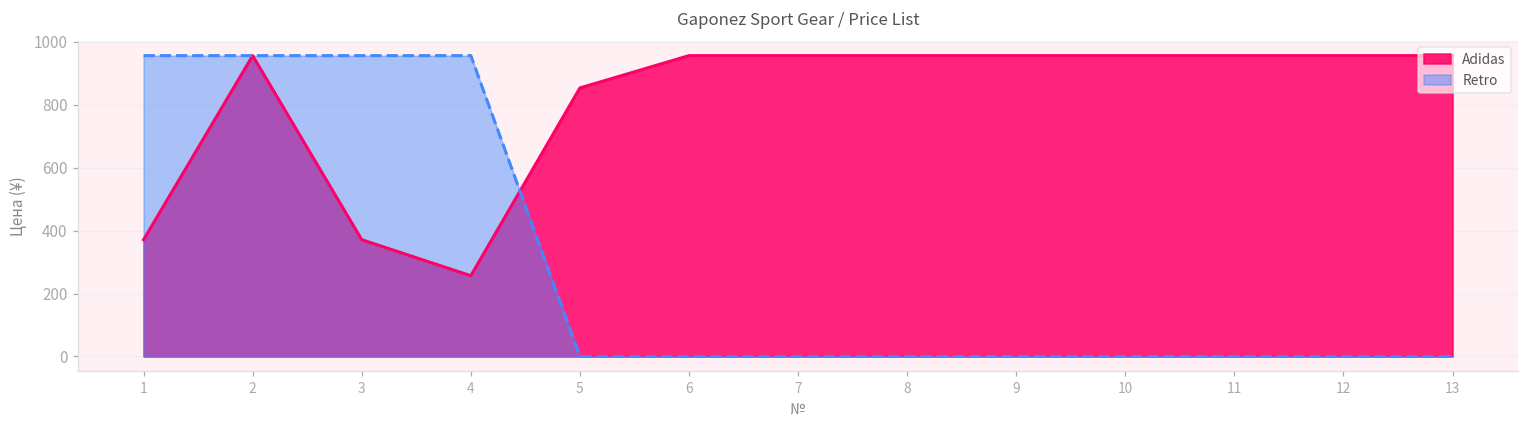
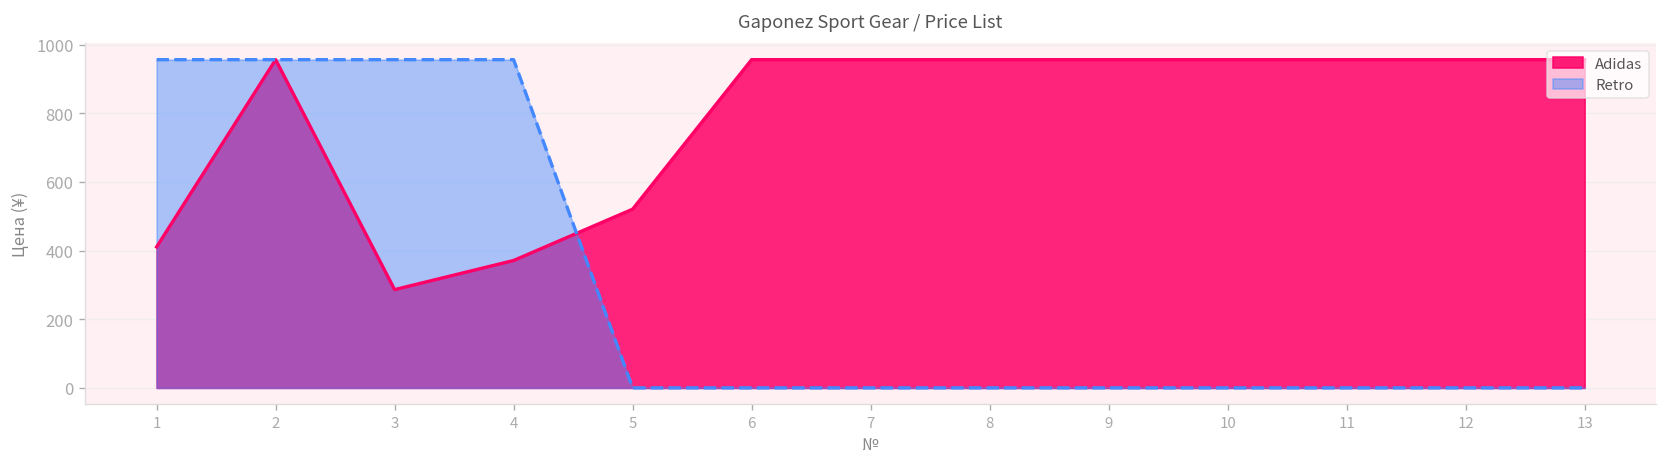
  {
    "Adidas": {
-     "1": 370,
-     "3": 370,
-     "4": 260,
-     "5": 850,
+     "1": 410,
+     "3": 290,
+     "4": 370,
+     "5": 520,
      "6": 960,
      "7": 960,
      "8": 960,
      "9": 960,
      "10": 960,
      "11": 960,
      "12": 960
    },
    "Retro": {
      "1": 960,
      "3": 960,
      "4": 960,
      "5": 0,
      "6": 0,
      "7": 0,
      "8": 0,
      "9": 0,
      "10": 0,
      "11": 0,
      "12": 0,
      "13": 0
    }
  }
